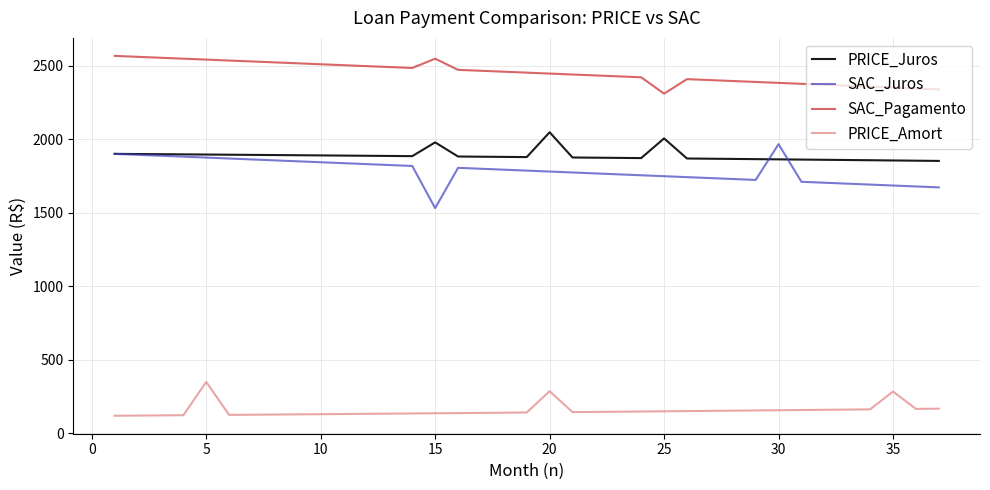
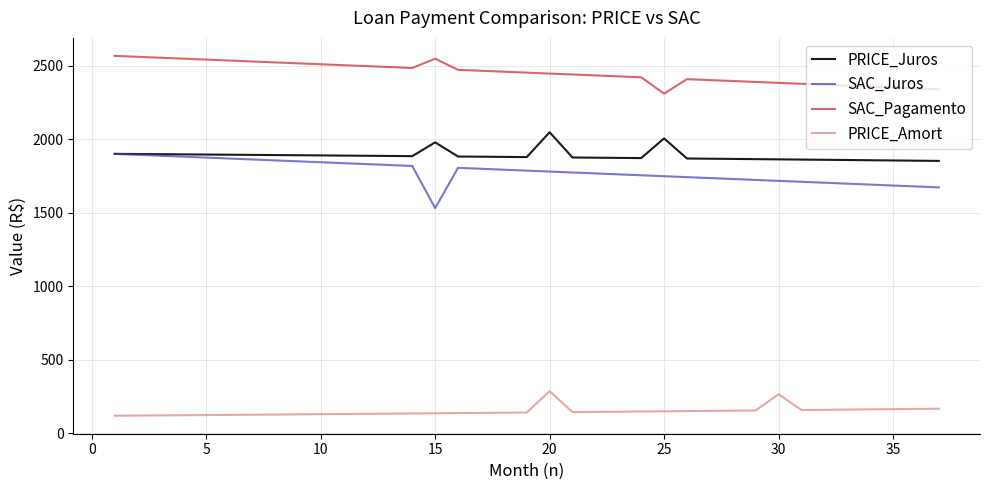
  {
    "PRICE_Juros": {
      "5": 1900,
      "10": 1890,
      "15": 1980,
      "20": 2050,
      "25": 2010,
      "30": 1860,
      "35": 1860
    },
    "SAC_Juros": {
      "5": 1870,
      "10": 1840,
      "15": 1530,
      "20": 1780,
      "25": 1750,
-     "30": 1970,
+     "30": 1720,
      "35": 1680
    },
    "SAC_Pagamento": {
      "5": 2540,
      "10": 2510,
      "15": 2550,
      "20": 2450,
      "25": 2310,
      "30": 2380
    },
    "PRICE_Amort": {
-     "5": 350,
+     "5": 120,
      "10": 130,
      "15": 140,
      "20": 290,
      "25": 150,
-     "30": 160,
-     "35": 280
+     "30": 260,
+     "35": 160
    }
  }
